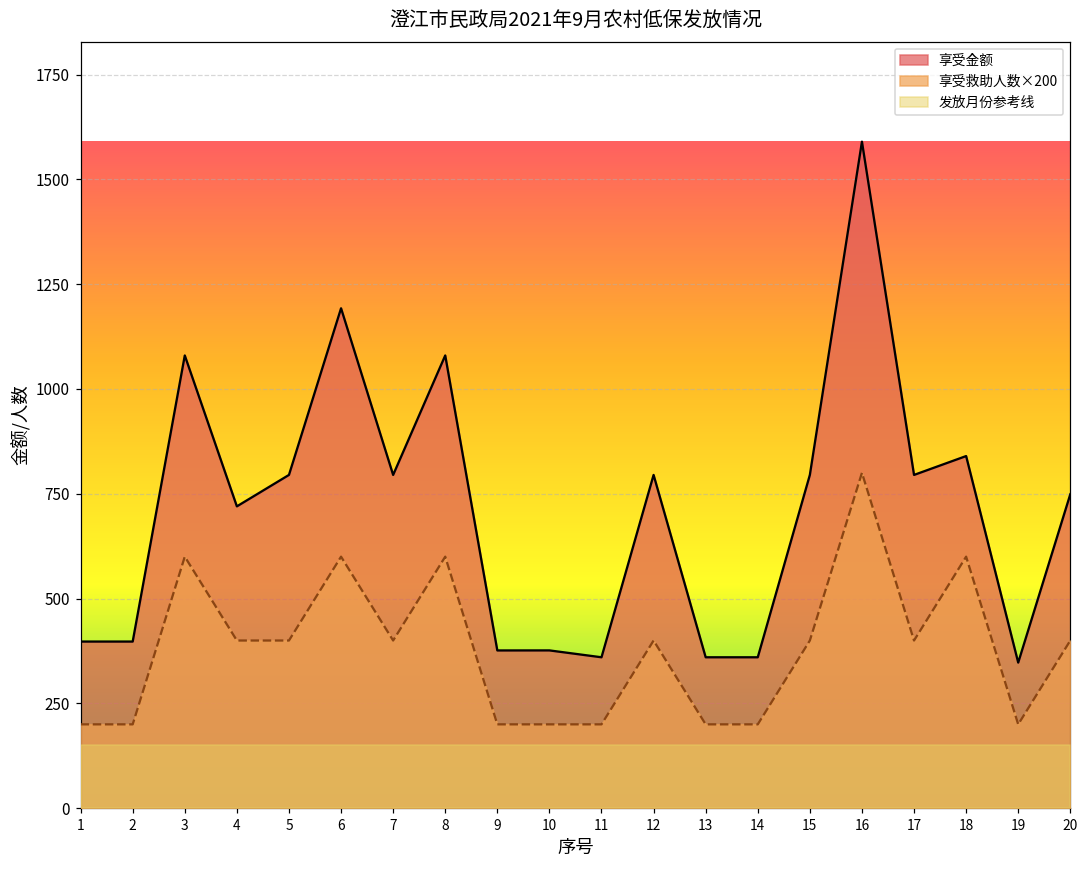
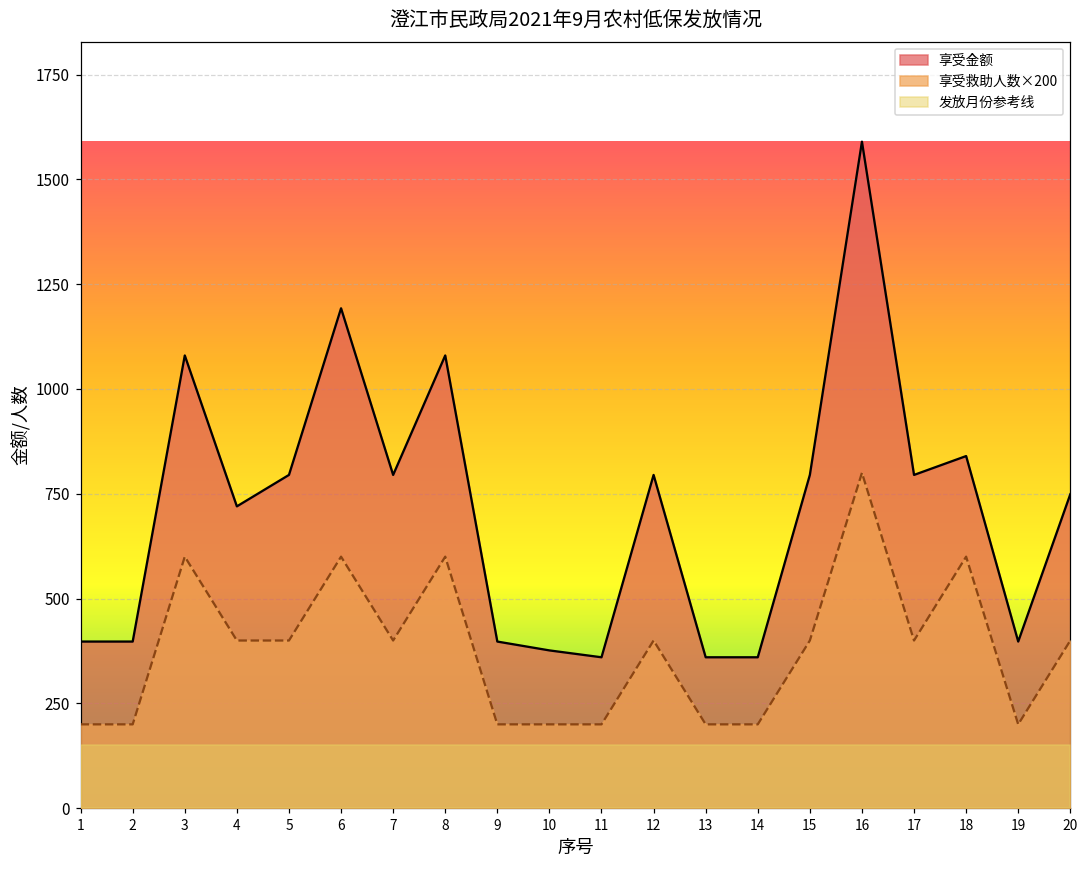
  {
    "享受金额": {
      "1": 400,
      "2": 400,
      "3": 1080,
      "4": 720,
      "5": 800,
      "6": 1190,
      "7": 800,
      "8": 1080,
-     "9": 380,
+     "9": 400,
      "10": 380,
      "11": 360,
      "12": 800,
      "13": 360,
      "14": 360,
      "15": 800,
      "16": 1590,
      "17": 800,
      "18": 840,
-     "19": 350,
+     "19": 400,
      "20": 750
    }
  }
